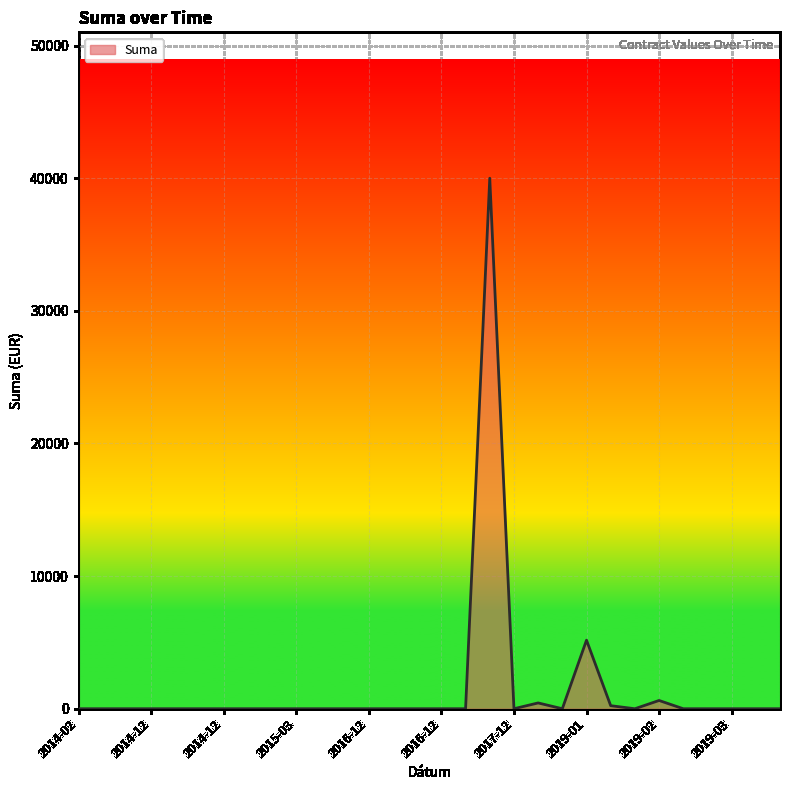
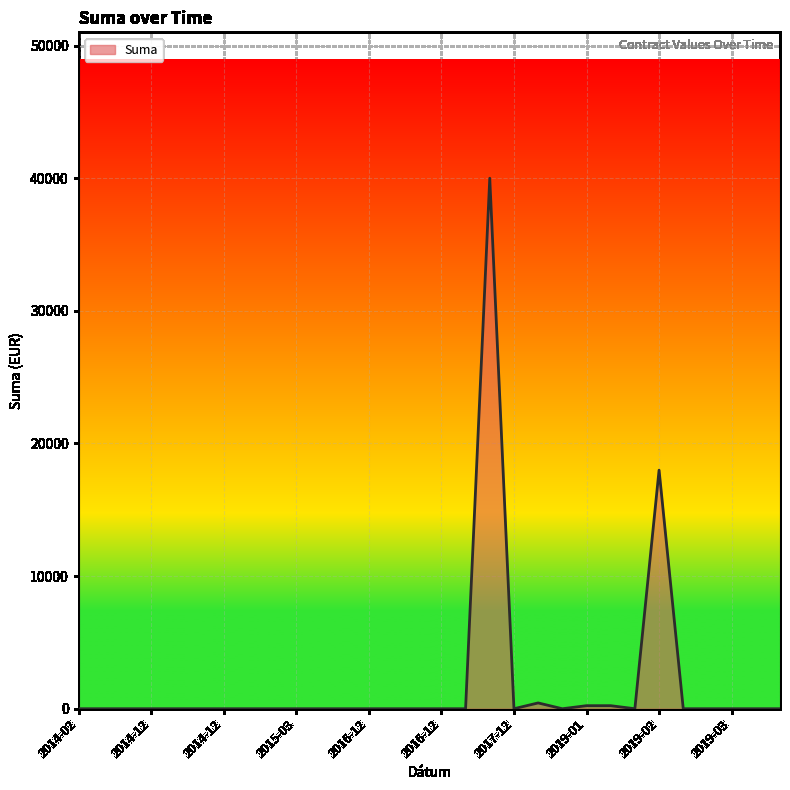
  {
    "2014-02": 0,
    "2015-03": 0,
    "2017-12": 0,
-   "2019-01": 5200,
-   "2019-02": 600,
+   "2019-01": 200,
+   "2019-02": 18000,
    "2019-03": 0
  }
